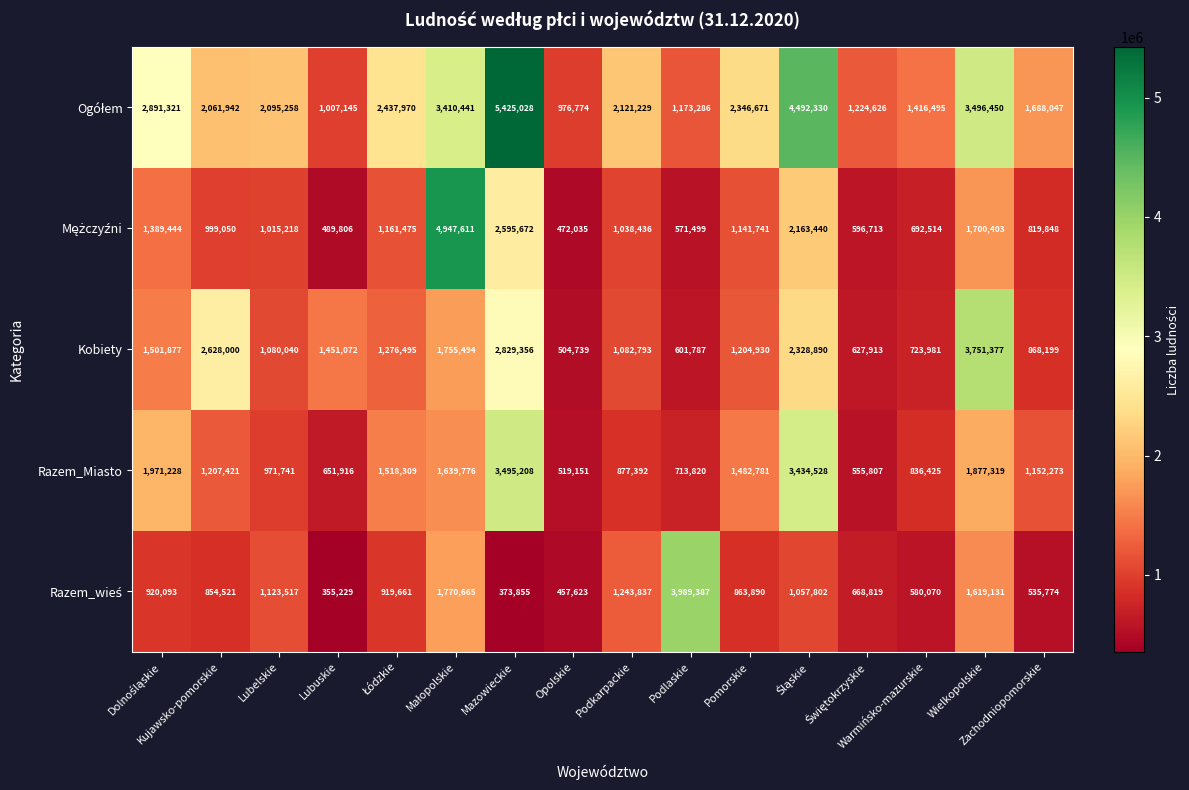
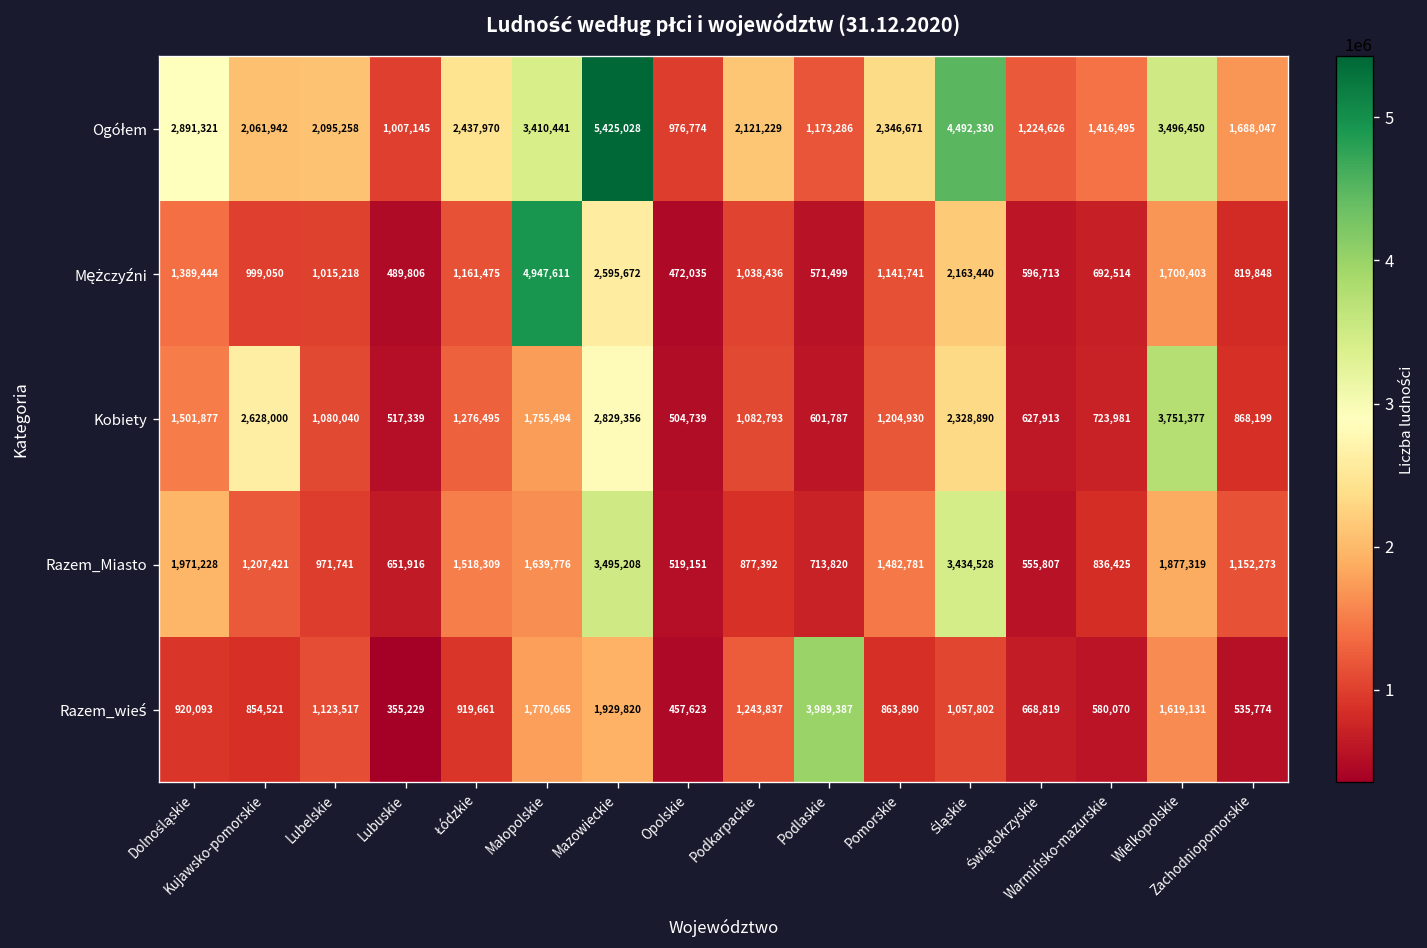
  {
    "Ogółem": {
      "Dolnośląskie": "2,891,321",
      "Kujawsko-pomorskie": "2,061,942",
      "Lubelskie": "2,095,258",
      "Lubuskie": "1,007,145",
      "Łódzkie": "2,437,970",
      "Małopolskie": "3,410,441",
      "Mazowieckie": "5,425,028",
      "Opolskie": "976,774",
      "Podkarpackie": "2,121,229",
      "Podlaskie": "1,173,286",
      "Pomorskie": "2,346,671",
      "Śląskie": "4,492,330",
      "Świętokrzyskie": "1,224,626",
      "Warmińsko-mazurskie": "1,416,495",
      "Wielkopolskie": "3,496,450",
      "Zachodniopomorskie": "1,688,047"
    },
    "Mężczyźni": {
      "Dolnośląskie": "1,389,444",
      "Kujawsko-pomorskie": "999,050",
      "Lubelskie": "1,015,218",
      "Lubuskie": "489,806",
      "Łódzkie": "1,161,475",
      "Małopolskie": "4,947,611",
      "Mazowieckie": "2,595,672",
      "Opolskie": "472,035",
      "Podkarpackie": "1,038,436",
      "Podlaskie": "571,499",
      "Pomorskie": "1,141,741",
      "Śląskie": "2,163,440",
      "Świętokrzyskie": "596,713",
      "Warmińsko-mazurskie": "692,514",
      "Wielkopolskie": "1,700,403",
      "Zachodniopomorskie": "819,848"
    },
    "Kobiety": {
      "Dolnośląskie": "1,501,877",
      "Kujawsko-pomorskie": "2,628,000",
      "Lubelskie": "1,080,040",
-     "Lubuskie": "1,451,072",
+     "Lubuskie": "517,339",
      "Łódzkie": "1,276,495",
      "Małopolskie": "1,755,494",
      "Mazowieckie": "2,829,356",
      "Opolskie": "504,739",
      "Podkarpackie": "1,082,793",
      "Podlaskie": "601,787",
      "Pomorskie": "1,204,930",
      "Śląskie": "2,328,890",
      "Świętokrzyskie": "627,913",
      "Warmińsko-mazurskie": "723,981",
      "Wielkopolskie": "3,751,377",
      "Zachodniopomorskie": "868,199"
    },
    "Razem_Miasto": {
      "Dolnośląskie": "1,971,228",
      "Kujawsko-pomorskie": "1,207,421",
      "Lubelskie": "971,741",
      "Lubuskie": "651,916",
      "Łódzkie": "1,518,309",
      "Małopolskie": "1,639,776",
      "Mazowieckie": "3,495,208",
      "Opolskie": "519,151",
      "Podkarpackie": "877,392",
      "Podlaskie": "713,820",
      "Pomorskie": "1,482,781",
      "Śląskie": "3,434,528",
      "Świętokrzyskie": "555,807",
      "Warmińsko-mazurskie": "836,425",
      "Wielkopolskie": "1,877,319",
      "Zachodniopomorskie": "1,152,273"
    },
    "Razem_wieś": {
      "Dolnośląskie": "920,093",
      "Kujawsko-pomorskie": "854,521",
      "Lubelskie": "1,123,517",
      "Lubuskie": "355,229",
      "Łódzkie": "919,661",
      "Małopolskie": "1,770,665",
-     "Mazowieckie": "373,855",
+     "Mazowieckie": "1,929,820",
      "Opolskie": "457,623",
      "Podkarpackie": "1,243,837",
      "Podlaskie": "3,989,387",
      "Pomorskie": "863,890",
      "Śląskie": "1,057,802",
      "Świętokrzyskie": "668,819",
      "Warmińsko-mazurskie": "580,070",
      "Wielkopolskie": "1,619,131",
      "Zachodniopomorskie": "535,774"
    }
  }
